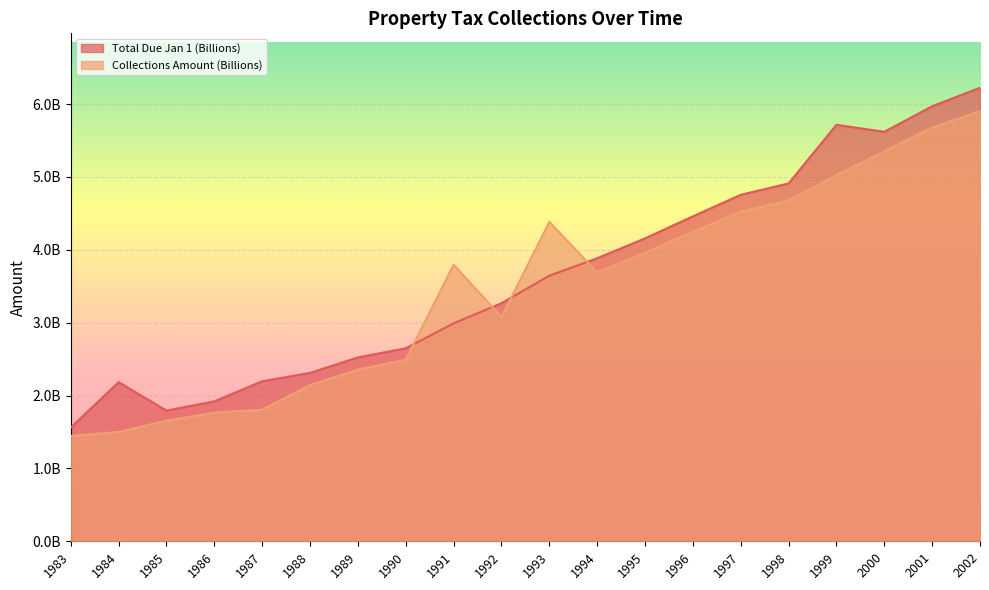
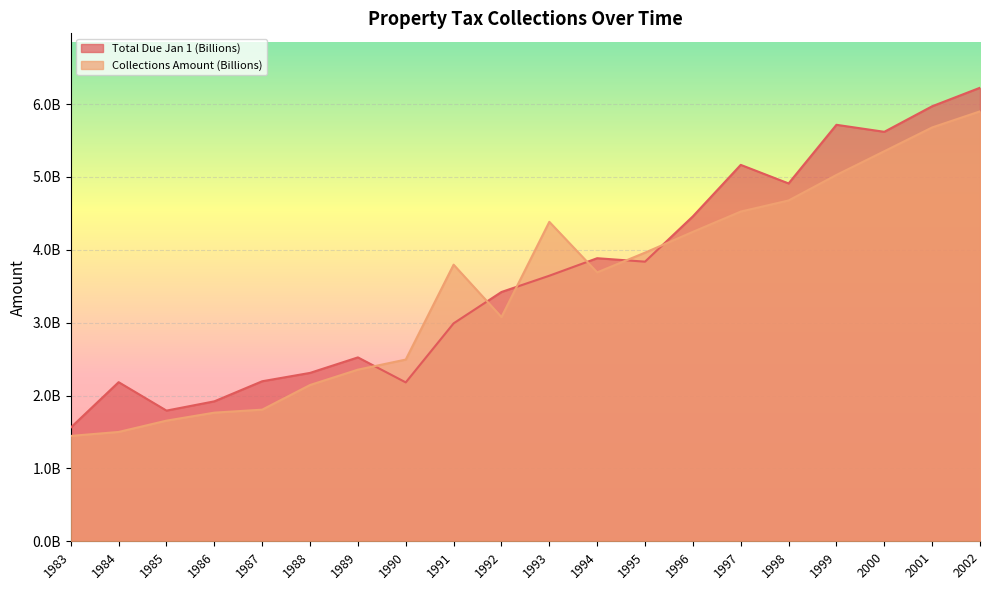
  {
    "Total Due Jan 1 (Billions)": {
      "1983": 1600000000,
      "1984": 2200000000,
      "1985": 1800000000,
      "1986": 1900000000,
      "1987": 2200000000,
      "1988": 2300000000,
      "1989": 2500000000,
-     "1990": 2600000000,
+     "1990": 2200000000,
      "1991": 3000000000,
-     "1992": 3300000000,
+     "1992": 3400000000,
      "1993": 3600000000,
      "1994": 3900000000,
-     "1995": 4200000000,
+     "1995": 3800000000,
      "1996": 4500000000,
-     "1997": 4800000000,
+     "1997": 5200000000,
      "1998": 4900000000,
      "1999": 5700000000,
      "2000": 5600000000,
      "2001": 6000000000,
      "2002": 6200000000
    },
    "Collections Amount (Billions)": {
      "1983": 1400000000,
      "1984": 1500000000,
      "1985": 1700000000,
      "1986": 1800000000,
      "1987": 1800000000,
      "1988": 2100000000,
      "1989": 2400000000,
      "1990": 2500000000,
      "1991": 3800000000,
      "1992": 3100000000,
      "1993": 4400000000,
      "1994": 3700000000,
      "1995": 4000000000,
      "1996": 4200000000,
      "1997": 4500000000,
      "1998": 4700000000,
      "1999": 5000000000,
      "2000": 5400000000,
      "2001": 5700000000,
      "2002": 5900000000
    }
  }
